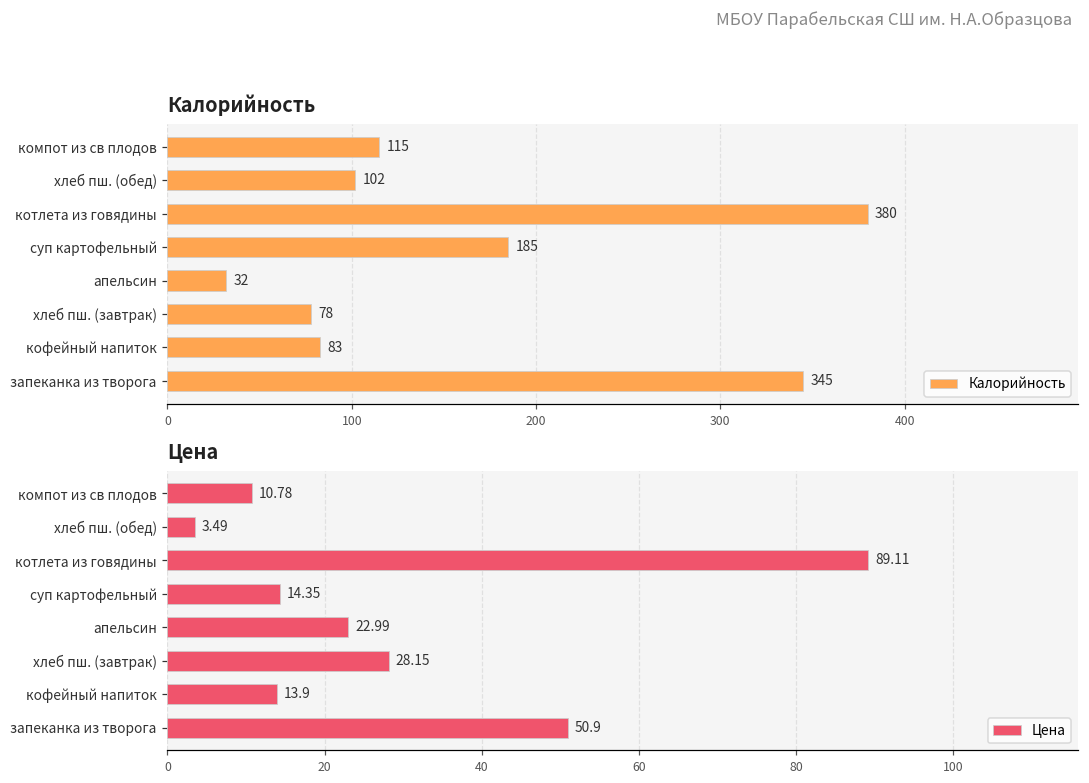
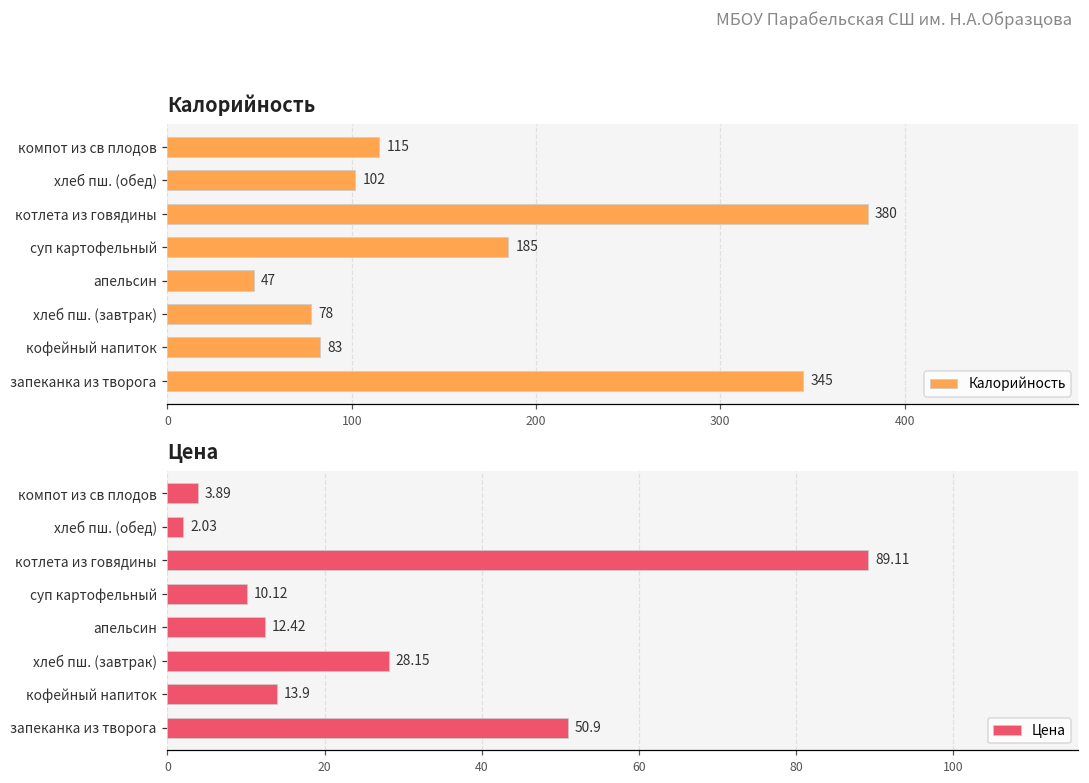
  {
    "Калорийность": {
      "компот из св плодов": 115,
      "хлеб пш. (обед)": 102,
      "котлета из говядины": 380,
      "суп картофельный": 185,
-     "апельсин": 32,
+     "апельсин": 47,
      "хлеб пш. (завтрак)": 78,
      "кофейный напиток": 83,
      "запеканка из творога": 345
    },
    "Цена": {
-     "компот из св плодов": 10.78,
-     "хлеб пш. (обед)": 3.49,
+     "компот из св плодов": 3.89,
+     "хлеб пш. (обед)": 2.03,
      "котлета из говядины": 89.11,
-     "суп картофельный": 14.35,
-     "апельсин": 22.99,
+     "суп картофельный": 10.12,
+     "апельсин": 12.42,
      "хлеб пш. (завтрак)": 28.15,
      "кофейный напиток": 13.9,
      "запеканка из творога": 50.9
    }
  }
